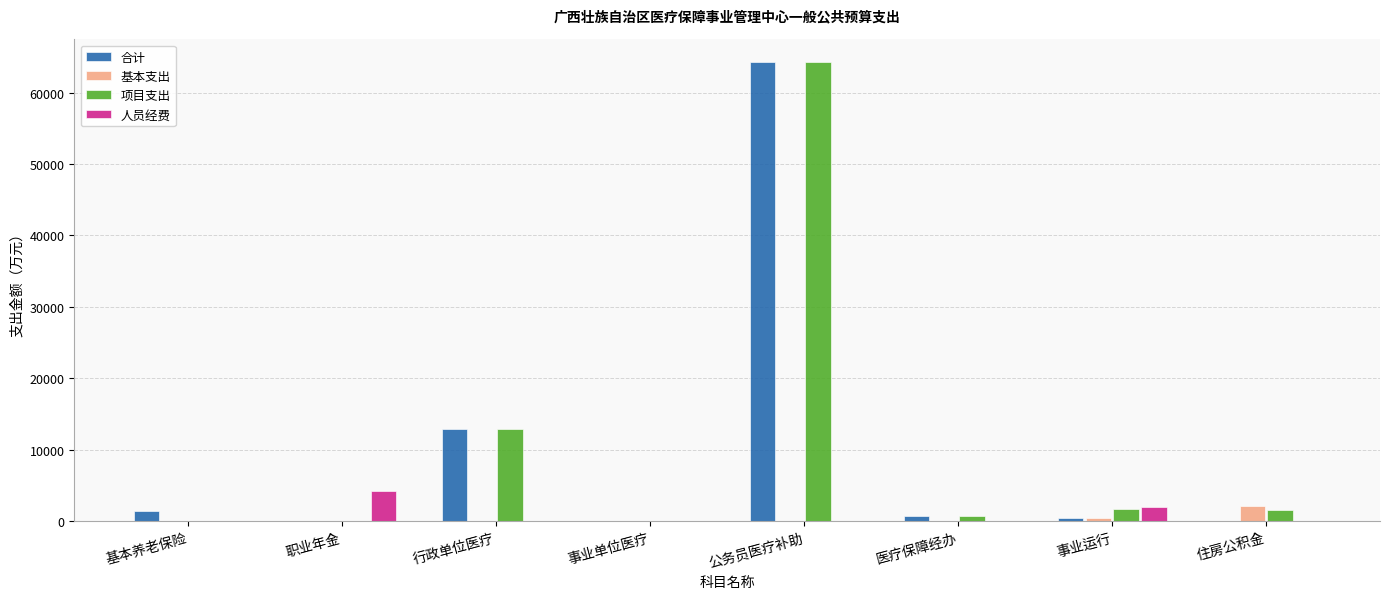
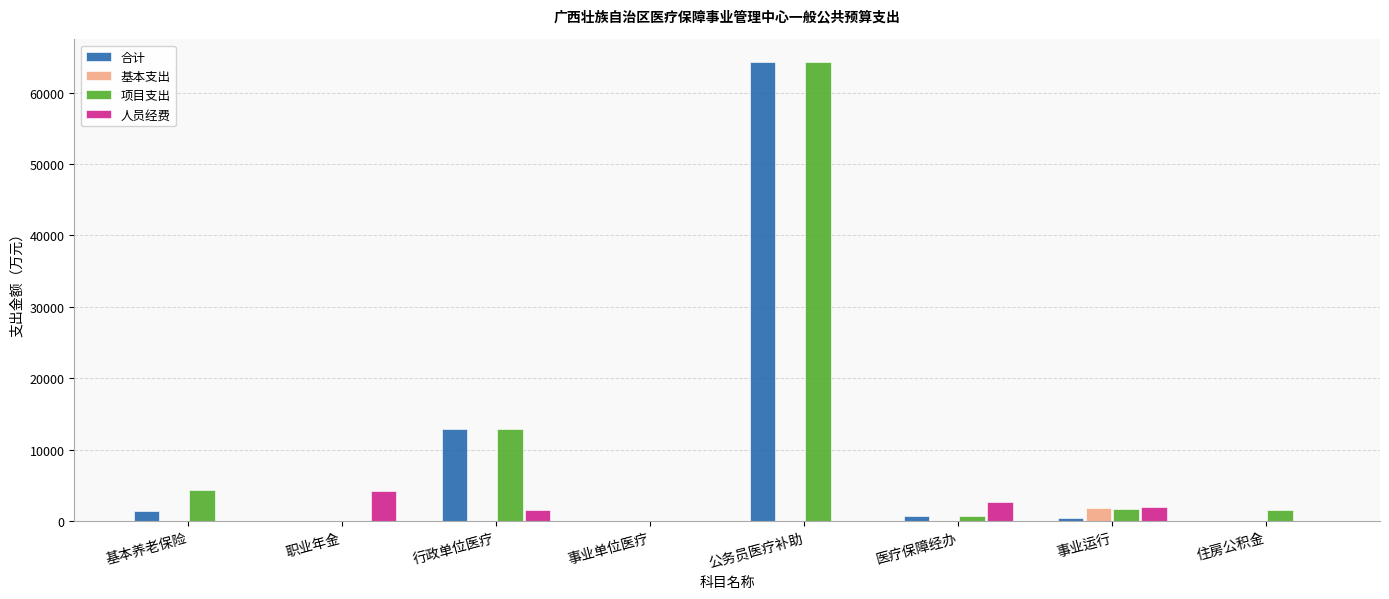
  {
    "合计": {
      "基本养老保险": 1000,
      "行政单位医疗": 13000,
      "公务员医疗补助": 64000,
      "医疗保障经办": 1000,
      "事业运行": 0
    },
    "基本支出": {
      "行政单位医疗": 0,
      "公务员医疗补助": 0,
      "医疗保障经办": 0,
-     "事业运行": 0,
-     "住房公积金": 2000
+     "事业运行": 2000,
+     "住房公积金": 0
    },
    "项目支出": {
-     "基本养老保险": 0,
+     "基本养老保险": 4000,
      "职业年金": 0,
      "行政单位医疗": 13000,
      "事业单位医疗": 0,
      "公务员医疗补助": 64000,
      "医疗保障经办": 1000,
      "事业运行": 2000,
      "住房公积金": 2000
    },
    "人员经费": {
      "职业年金": 4000,
-     "行政单位医疗": 0,
+     "行政单位医疗": 2000,
      "公务员医疗补助": 0,
-     "医疗保障经办": 0,
+     "医疗保障经办": 3000,
      "事业运行": 2000
    }
  }
